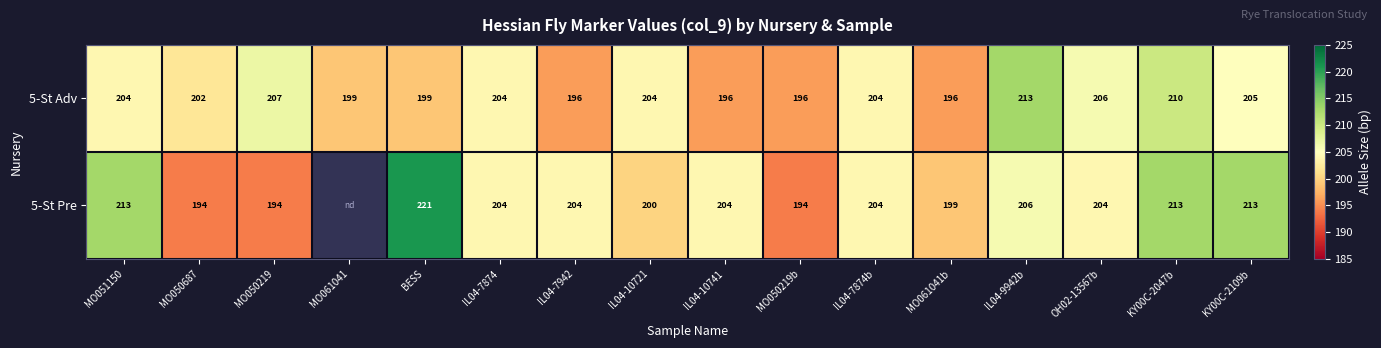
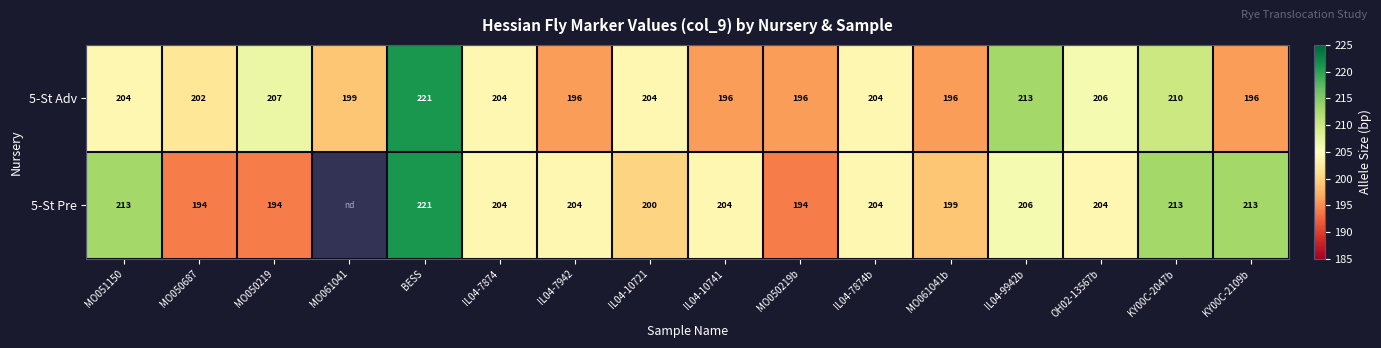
  {
    "5-St Adv": {
      "MO051150": 204,
      "MO050687": 202,
      "MO050219": 207,
      "MO061041": 199,
-     "BESS": 199,
+     "BESS": 221,
      "IL04-7874": 204,
      "IL04-7942": 196,
      "IL04-10721": 204,
      "IL04-10741": 196,
      "MO050219b": 196,
      "IL04-7874b": 204,
      "MO061041b": 196,
      "IL04-9942b": 213,
      "OH02-13567b": 206,
      "KY00C-2047b": 210,
-     "KY00C-2109b": 205
+     "KY00C-2109b": 196
    },
    "5-St Pre": {
      "MO051150": 213,
      "MO050687": 194,
      "MO050219": 194,
      "BESS": 221,
      "IL04-7874": 204,
      "IL04-7942": 204,
      "IL04-10721": 200,
      "IL04-10741": 204,
      "MO050219b": 194,
      "IL04-7874b": 204,
      "MO061041b": 199,
      "IL04-9942b": 206,
      "OH02-13567b": 204,
      "KY00C-2047b": 213,
      "KY00C-2109b": 213
    }
  }
